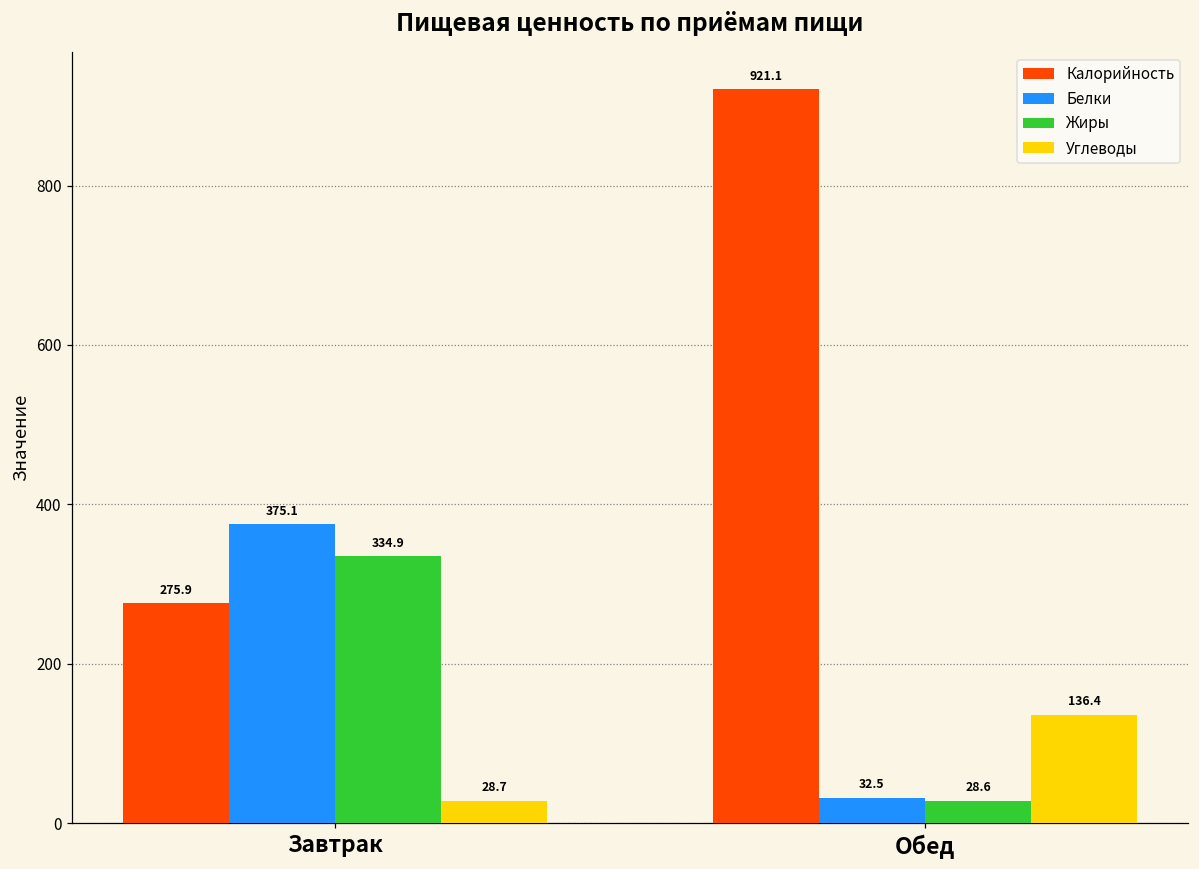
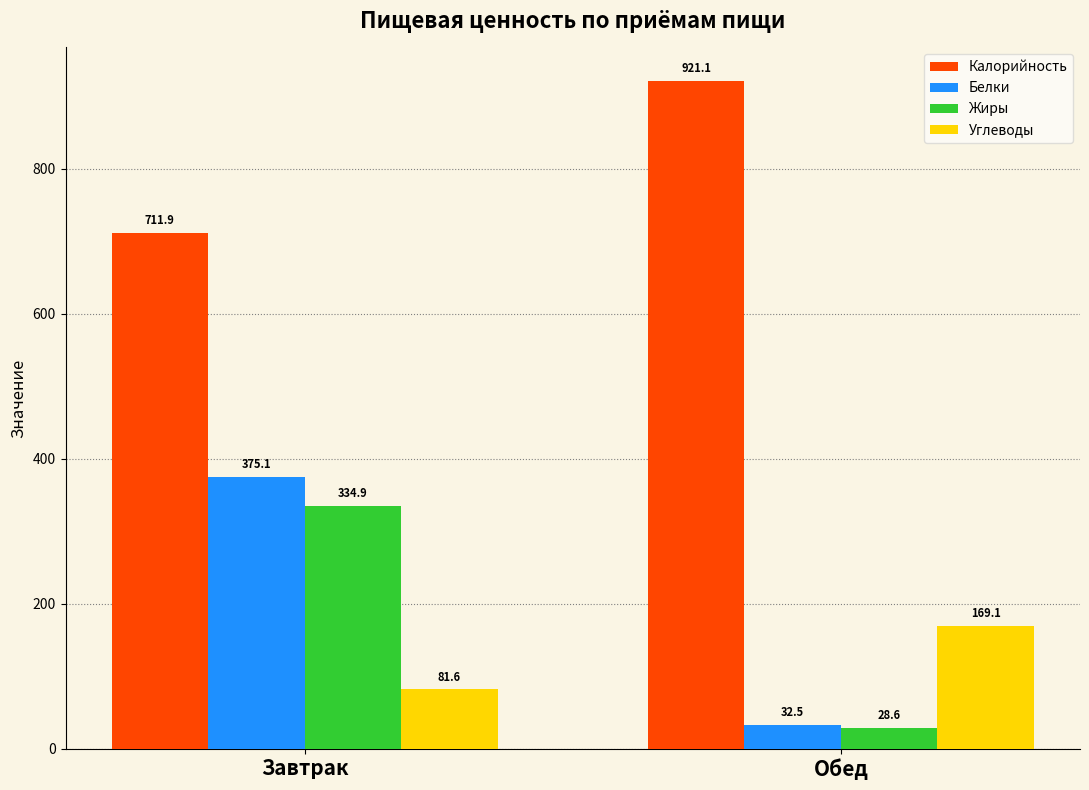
  {
    "Калорийность": {
-     "Завтрак": 275.9,
+     "Завтрак": 711.9,
      "Обед": 921.1
    },
    "Белки": {
      "Завтрак": 375.1,
      "Обед": 32.5
    },
    "Жиры": {
      "Завтрак": 334.9,
      "Обед": 28.6
    },
    "Углеводы": {
-     "Завтрак": 28.7,
-     "Обед": 136.4
+     "Завтрак": 81.6,
+     "Обед": 169.1
    }
  }
